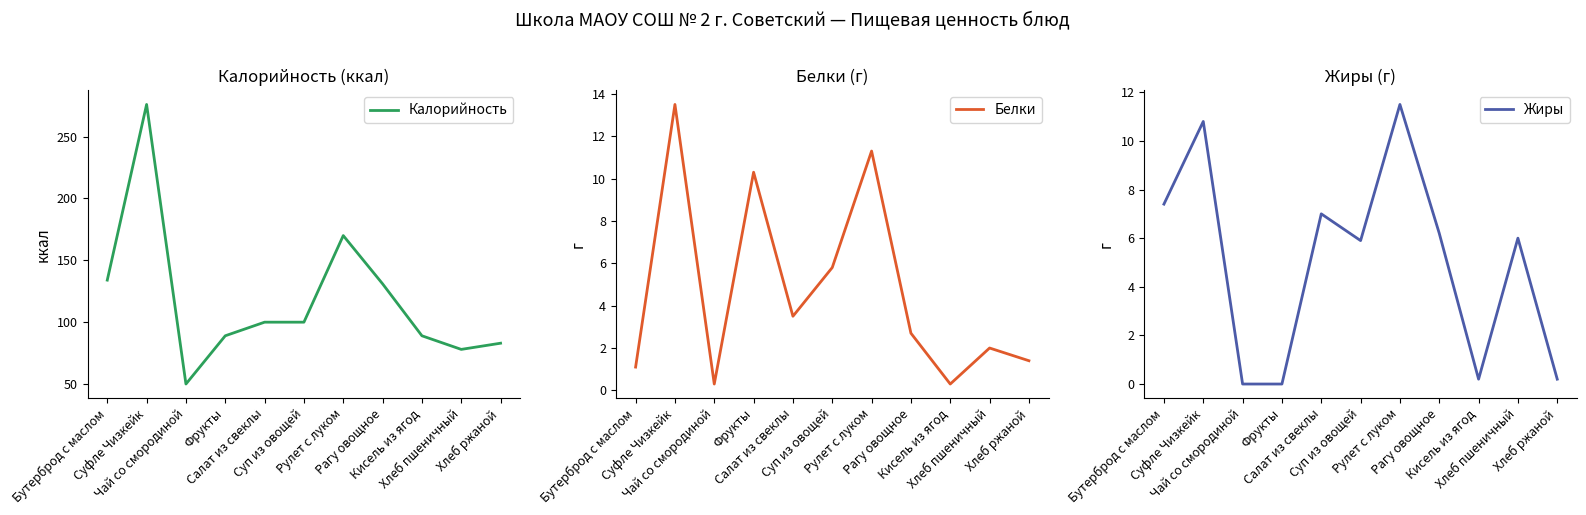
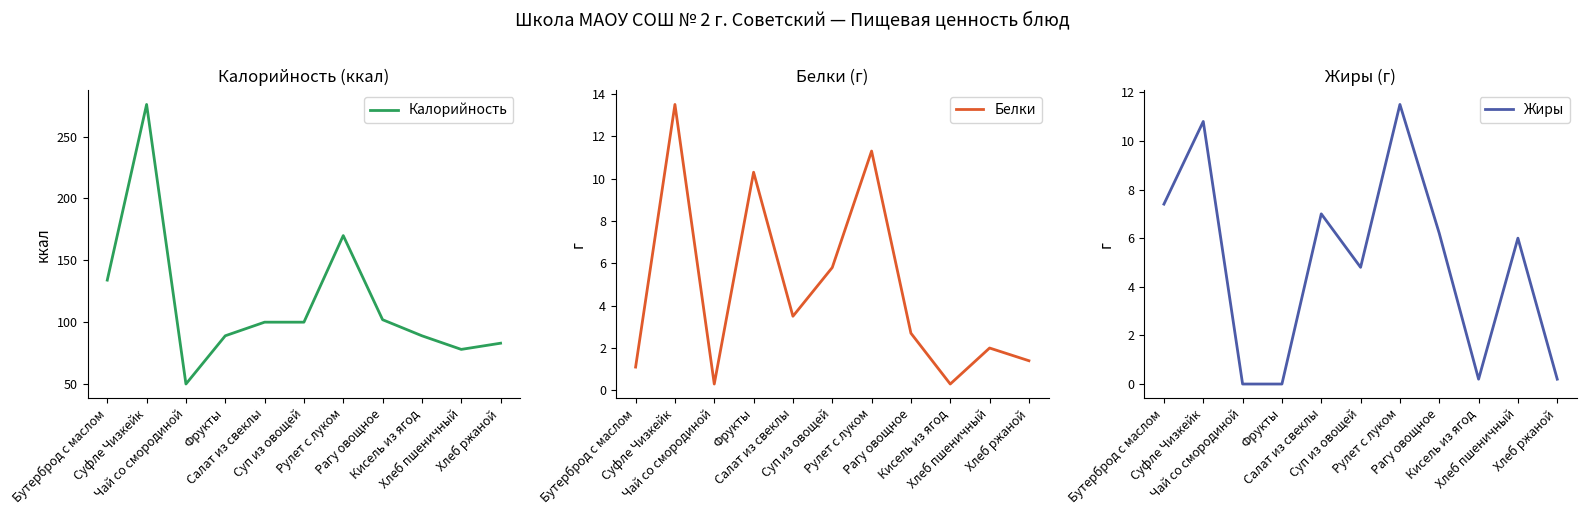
  {
    "Калорийность (ккал)": {
      "Бутерброд с маслом": 134,
      "Суфле Чизкейк": 276,
      "Чай со смородиной": 50,
      "Фрукты": 89,
      "Салат из свеклы": 100,
      "Суп из овощей": 100,
      "Рулет с луком": 170,
-     "Рагу овощное": 131,
+     "Рагу овощное": 102,
      "Кисель из ягод": 89,
      "Хлеб пшеничный": 78,
      "Хлеб ржаной": 83
    },
    "Белки (г)": {
      "Бутерброд с маслом": 1.1,
      "Суфле Чизкейк": 13.5,
      "Чай со смородиной": 0.3,
      "Фрукты": 10.3,
      "Салат из свеклы": 3.5,
      "Суп из овощей": 5.8,
      "Рулет с луком": 11.3,
      "Рагу овощное": 2.7,
      "Кисель из ягод": 0.3,
      "Хлеб пшеничный": 2.0,
      "Хлеб ржаной": 1.4
    },
    "Жиры (г)": {
      "Бутерброд с маслом": 7.4,
      "Суфле Чизкейк": 10.8,
      "Чай со смородиной": 0.0,
      "Фрукты": 0.0,
      "Салат из свеклы": 7.0,
-     "Суп из овощей": 5.9,
+     "Суп из овощей": 4.8,
      "Рулет с луком": 11.5,
      "Рагу овощное": 6.2,
      "Кисель из ягод": 0.2,
      "Хлеб пшеничный": 6.0,
      "Хлеб ржаной": 0.2
    }
  }
